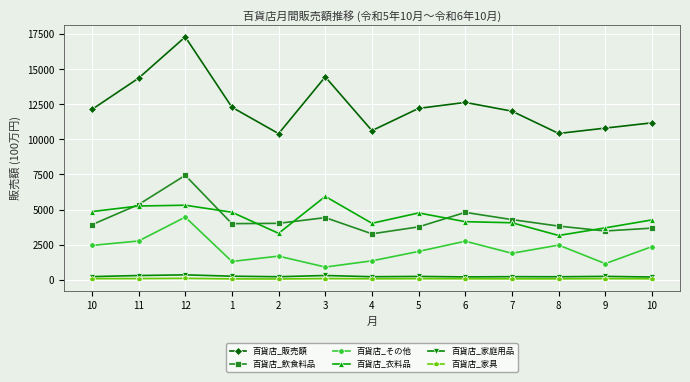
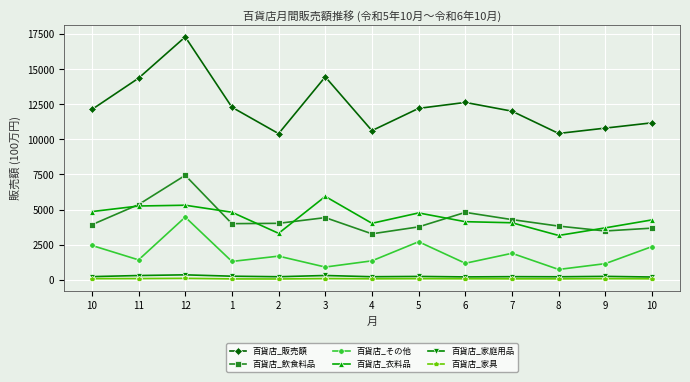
  {
    "百貨店_その他": {
-     "11": 2800,
+     "11": 1400,
      "12": 4500,
      "1": 1300,
      "2": 1700,
      "3": 900,
      "4": 1400,
-     "5": 2000,
-     "6": 2800,
+     "5": 2700,
+     "6": 1200,
      "7": 1900,
-     "8": 2500,
+     "8": 700,
      "9": 1200
    },
    "百貨店_家具": {
      "11": 100,
      "12": 100,
      "1": 100,
      "3": 100
    }
  }
